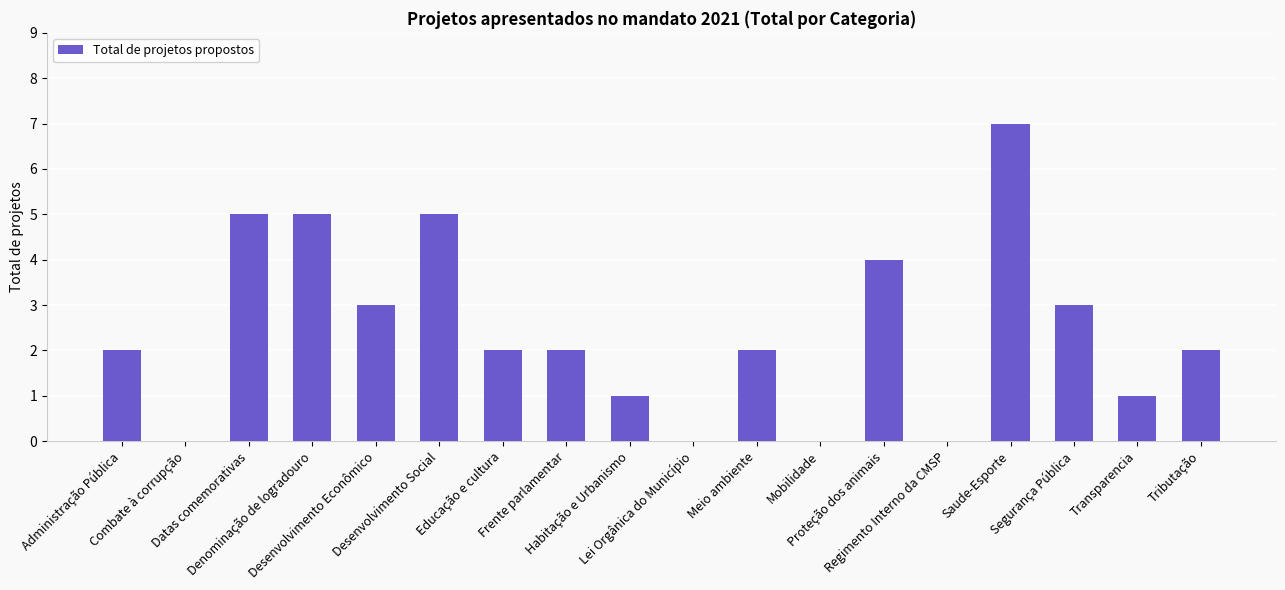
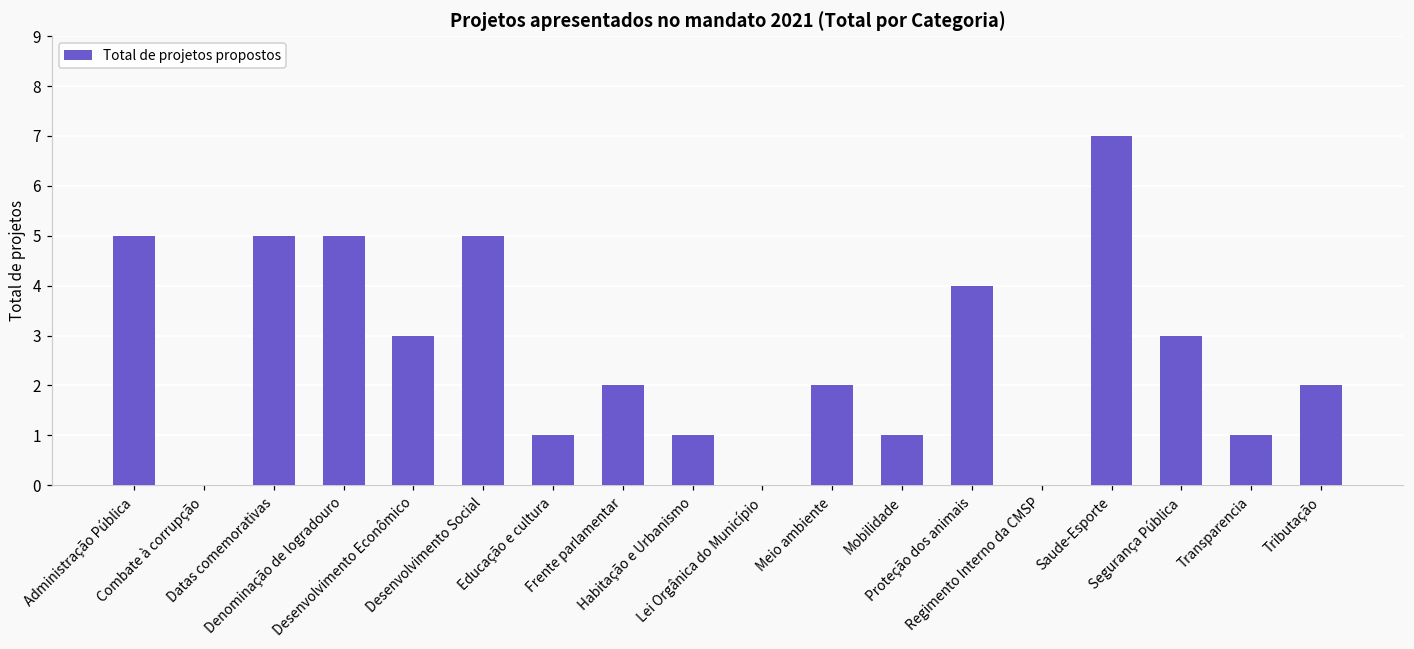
  {
-   "Administração Pública": 2,
+   "Administração Pública": 5,
    "Combate à corrupção": 0,
    "Datas comemorativas": 5,
    "Denominação de logradouro": 5,
    "Desenvolvimento Econômico": 3,
    "Desenvolvimento Social": 5,
-   "Educação e cultura": 2,
+   "Educação e cultura": 1,
    "Frente parlamentar": 2,
    "Habitação e Urbanismo": 1,
    "Lei Orgânica do Município": 0,
    "Meio ambiente": 2,
-   "Mobilidade": 0,
+   "Mobilidade": 1,
    "Proteção dos animais": 4,
    "Regimento Interno da CMSP": 0,
    "Saude-Esporte": 7,
    "Segurança Pública": 3,
    "Transparencia": 1,
    "Tributação": 2
  }
